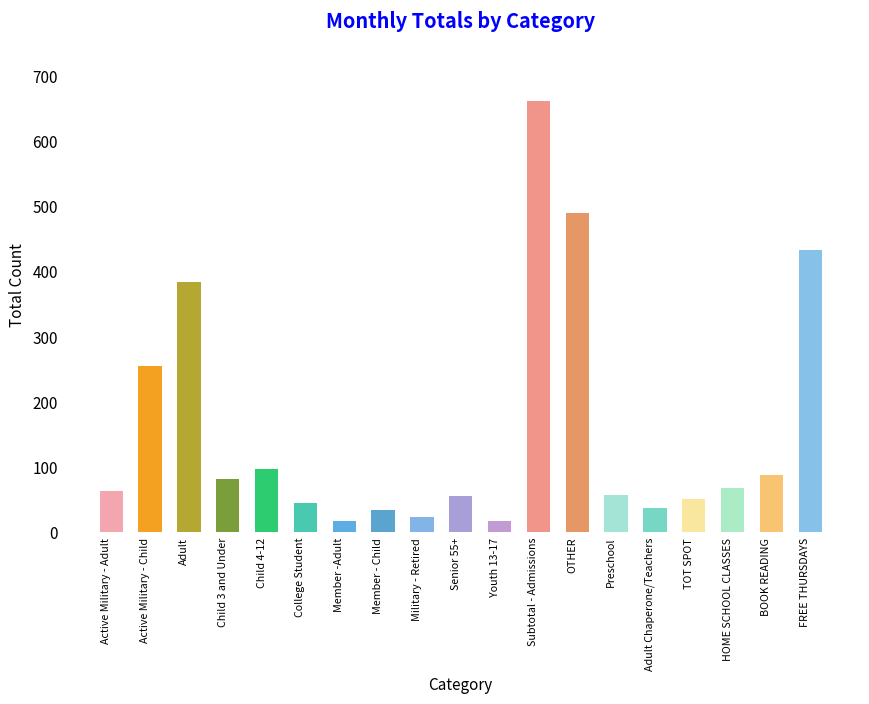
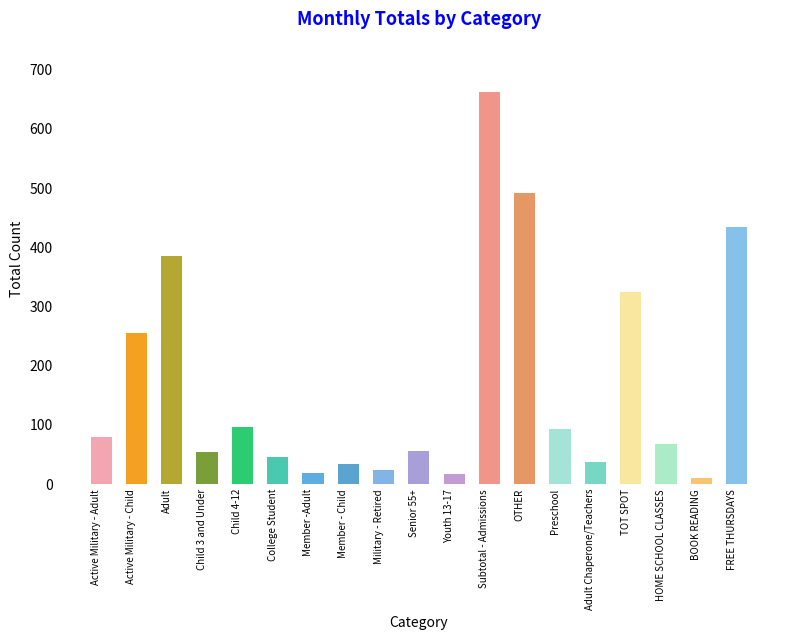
  {
-   "Active Military - Adult": 60,
+   "Active Military - Adult": 80,
    "Active Military - Child": 260,
    "Adult": 390,
-   "Child 3 and Under": 80,
+   "Child 3 and Under": 60,
    "Child 4-12": 100,
    "College Student": 50,
    "Member -Adult": 20,
    "Member - Child": 30,
    "Military - Retired": 20,
    "Senior 55+": 60,
    "Youth 13-17": 20,
    "Subtotal - Admissions": 660,
    "OTHER": 490,
-   "Preschool": 60,
+   "Preschool": 90,
    "Adult Chaperone/Teachers": 40,
-   "TOT SPOT": 50,
+   "TOT SPOT": 320,
    "HOME SCHOOL CLASSES": 70,
-   "BOOK READING": 90,
+   "BOOK READING": 10,
    "FREE THURSDAYS": 430
  }
